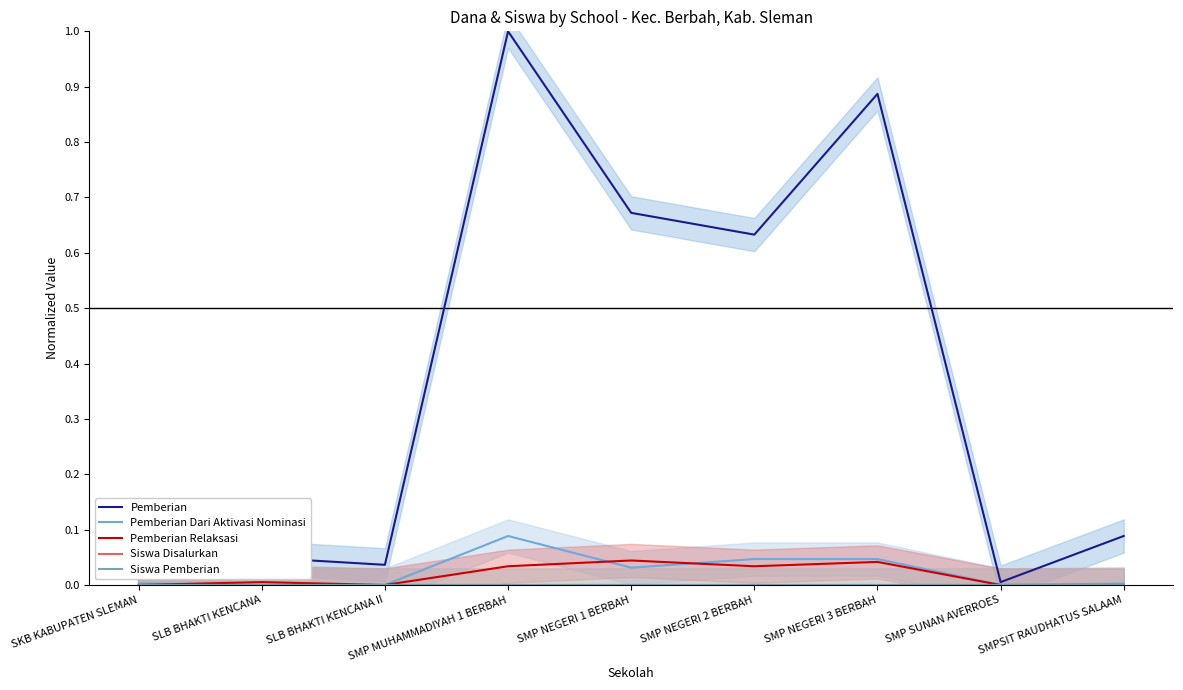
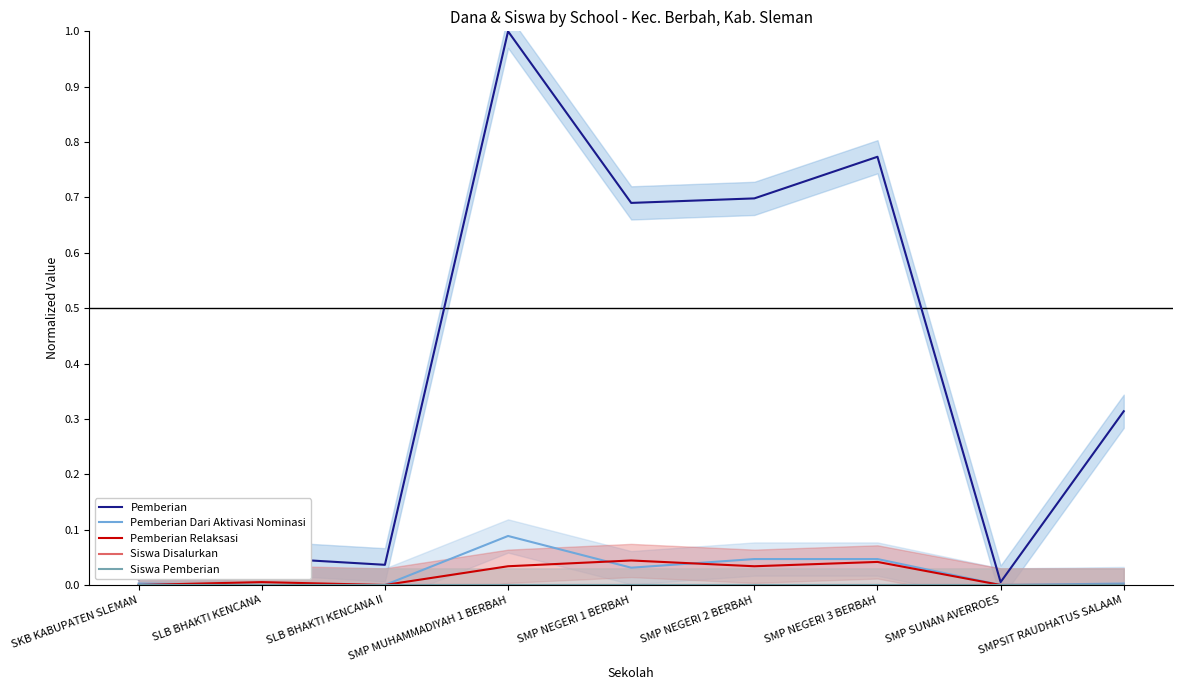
  {
    "Pemberian": {
      "SLB BHAKTI KENCANA II": 0.04,
      "SMP MUHAMMADIYAH 1 BERBAH": 1.00,
-     "SMP NEGERI 1 BERBAH": 0.67,
-     "SMP NEGERI 2 BERBAH": 0.63,
-     "SMP NEGERI 3 BERBAH": 0.89,
+     "SMP NEGERI 1 BERBAH": 0.69,
+     "SMP NEGERI 2 BERBAH": 0.70,
+     "SMP NEGERI 3 BERBAH": 0.77,
      "SMP SUNAN AVERROES": 0.01,
-     "SMPSIT RAUDHATUS SALAAM": 0.09
+     "SMPSIT RAUDHATUS SALAAM": 0.31
    },
    "Pemberian Relaksasi": {
      "SLB BHAKTI KENCANA": 0.01,
      "SMP NEGERI 1 BERBAH": 0.04,
      "SMP NEGERI 3 BERBAH": 0.04
    }
  }
